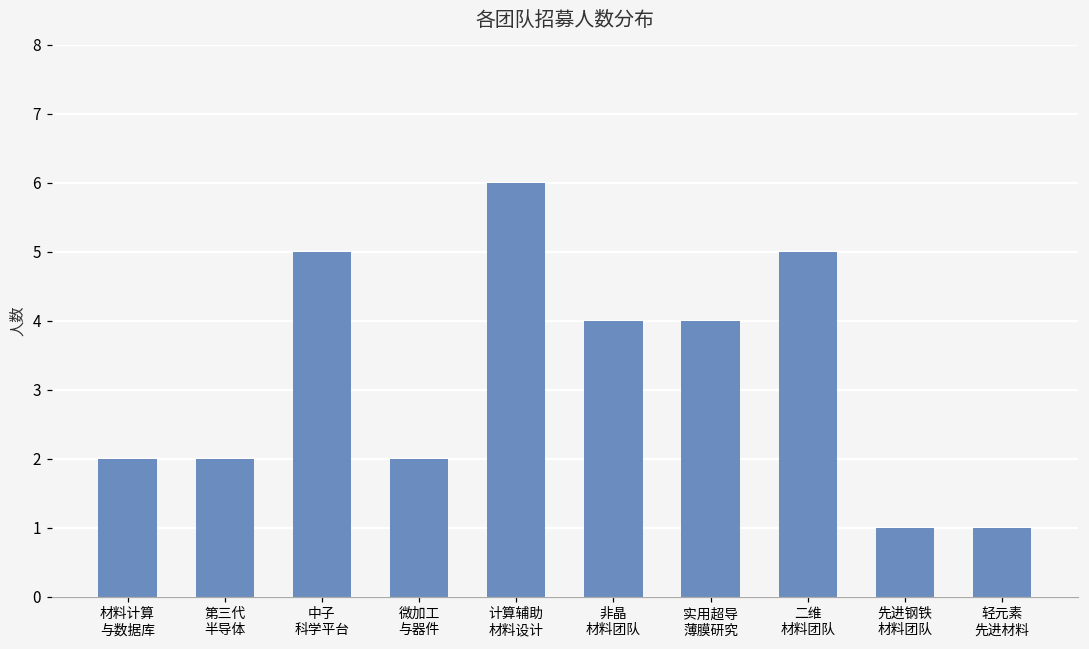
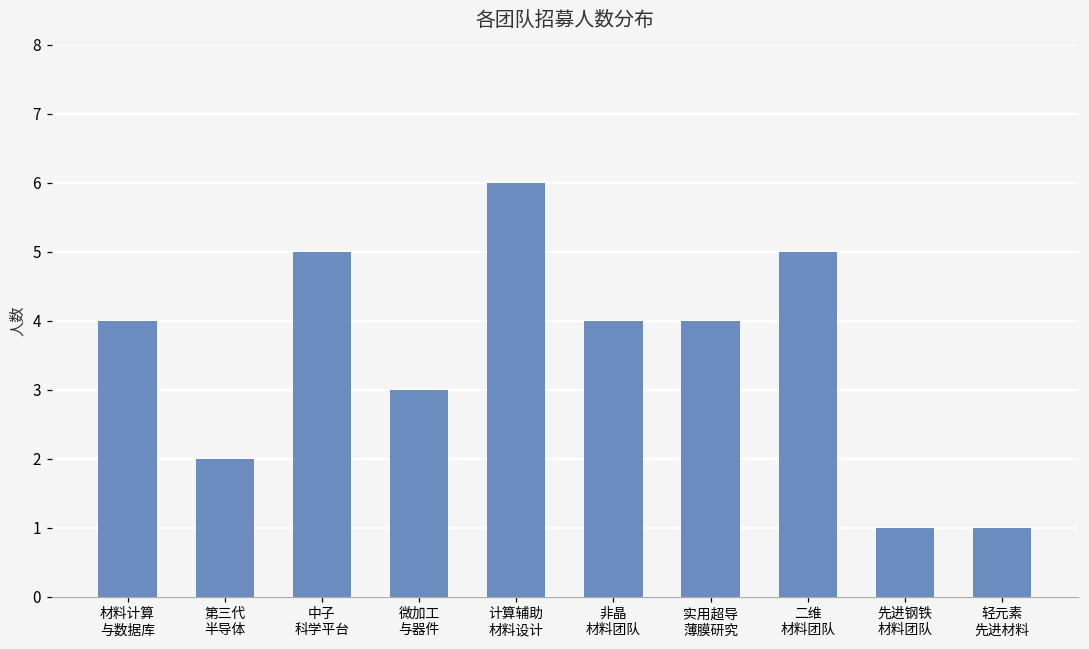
  {
-   "材料计算 与数据库": 2,
+   "材料计算 与数据库": 4,
    "第三代 半导体": 2,
    "中子 科学平台": 5,
-   "微加工 与器件": 2,
+   "微加工 与器件": 3,
    "计算辅助 材料设计": 6,
    "非晶 材料团队": 4,
    "实用超导 薄膜研究": 4,
    "二维 材料团队": 5,
    "先进钢铁 材料团队": 1,
    "轻元素 先进材料": 1
  }
